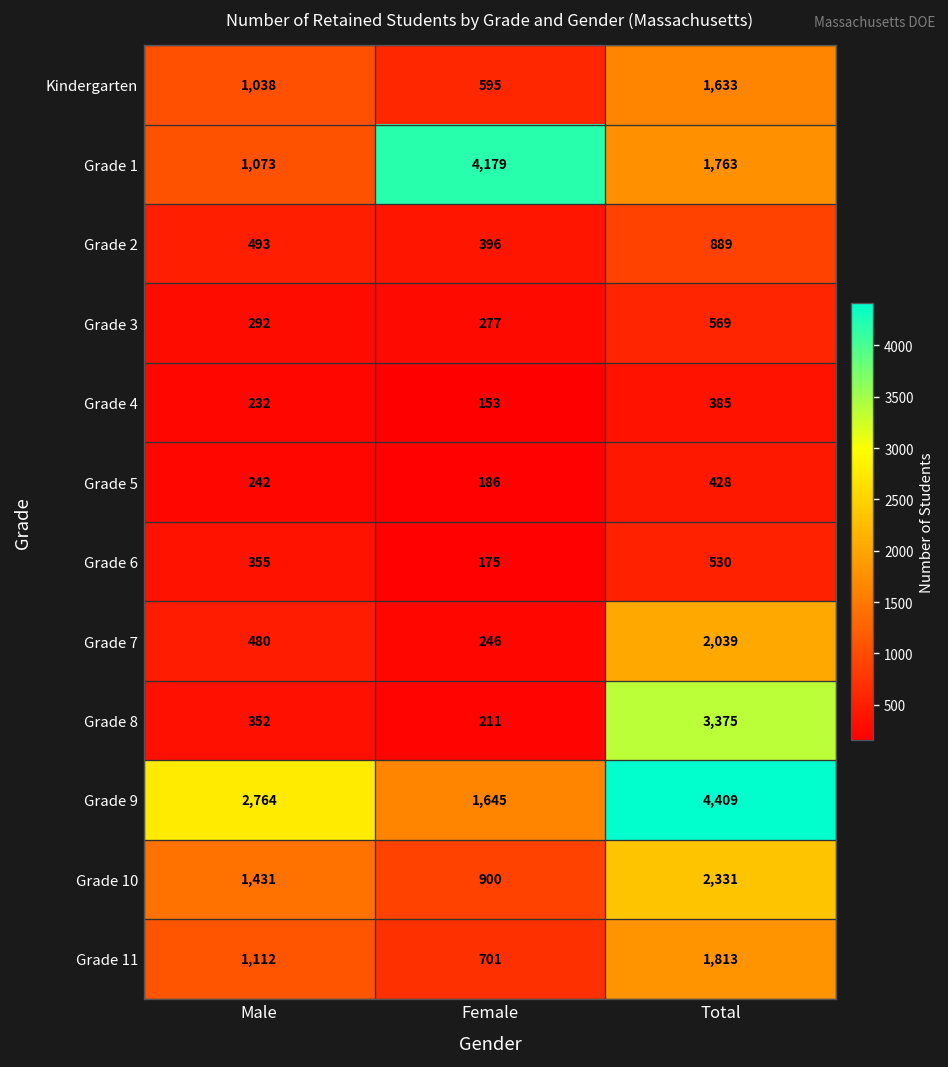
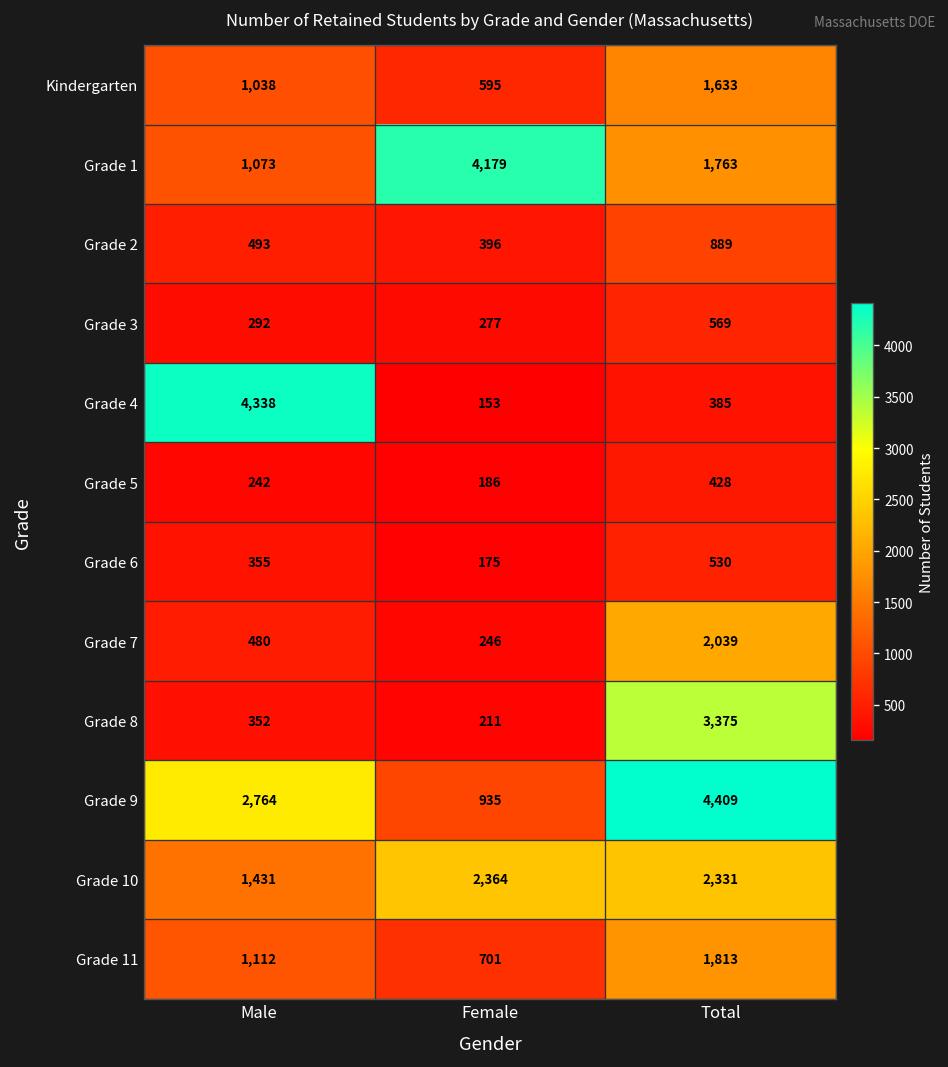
  {
    "Kindergarten": {
      "Male": "1,038",
      "Female": "595",
      "Total": "1,633"
    },
    "Grade 1": {
      "Male": "1,073",
      "Female": "4,179",
      "Total": "1,763"
    },
    "Grade 2": {
      "Male": "493",
      "Female": "396",
      "Total": "889"
    },
    "Grade 3": {
      "Male": "292",
      "Female": "277",
      "Total": "569"
    },
    "Grade 4": {
-     "Male": "232",
+     "Male": "4,338",
      "Female": "153",
      "Total": "385"
    },
    "Grade 5": {
      "Male": "242",
      "Female": "186",
      "Total": "428"
    },
    "Grade 6": {
      "Male": "355",
      "Female": "175",
      "Total": "530"
    },
    "Grade 7": {
      "Male": "480",
      "Female": "246",
      "Total": "2,039"
    },
    "Grade 8": {
      "Male": "352",
      "Female": "211",
      "Total": "3,375"
    },
    "Grade 9": {
      "Male": "2,764",
-     "Female": "1,645",
+     "Female": "935",
      "Total": "4,409"
    },
    "Grade 10": {
      "Male": "1,431",
-     "Female": "900",
+     "Female": "2,364",
      "Total": "2,331"
    },
    "Grade 11": {
      "Male": "1,112",
      "Female": "701",
      "Total": "1,813"
    }
  }
